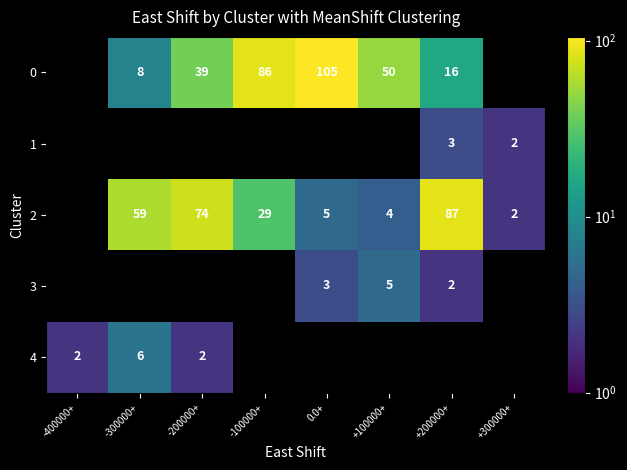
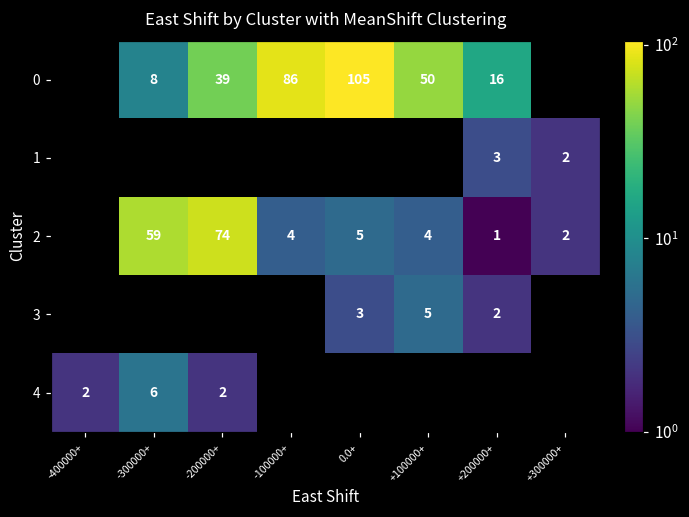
  {
    "0": {
      "-300000+": 8,
      "-200000+": 39,
      "-100000+": 86,
      "0.0+": 105,
      "+100000+": 50,
      "+200000+": 16
    },
    "1": {
      "+200000+": 3,
      "+300000+": 2
    },
    "2": {
      "-300000+": 59,
      "-200000+": 74,
-     "-100000+": 29,
+     "-100000+": 4,
      "0.0+": 5,
      "+100000+": 4,
-     "+200000+": 87,
+     "+200000+": 1,
      "+300000+": 2
    },
    "3": {
      "0.0+": 3,
      "+100000+": 5,
      "+200000+": 2
    },
    "4": {
      "-400000+": 2,
      "-300000+": 6,
      "-200000+": 2
    }
  }
